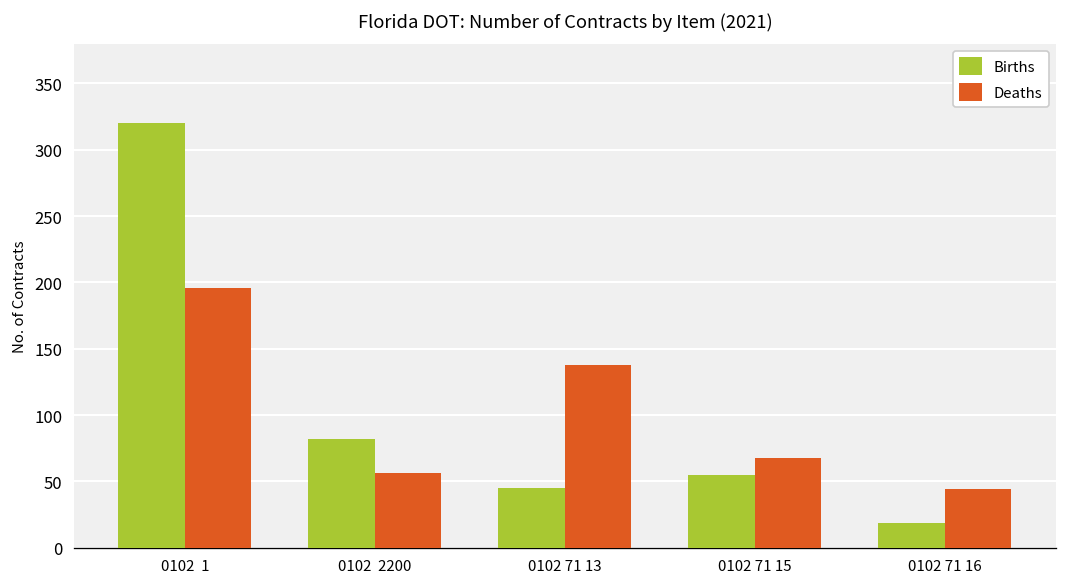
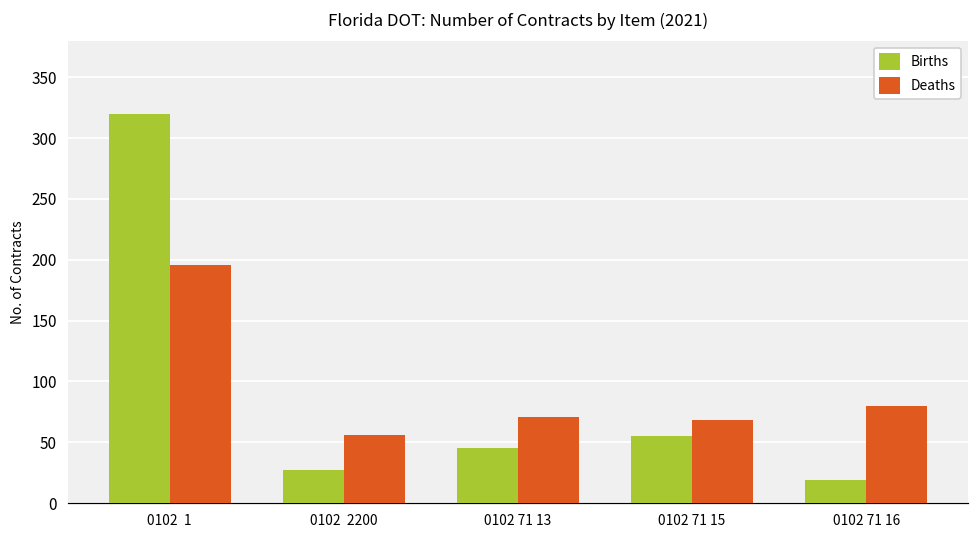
  {
    "Births": {
      "0102 1": 320,
-     "0102 2200": 82,
+     "0102 2200": 27,
      "0102 71 13": 45,
      "0102 71 15": 55,
      "0102 71 16": 19
    },
    "Deaths": {
      "0102 1": 196,
      "0102 2200": 56,
-     "0102 71 13": 138,
+     "0102 71 13": 71,
      "0102 71 15": 68,
-     "0102 71 16": 44
+     "0102 71 16": 80
    }
  }
